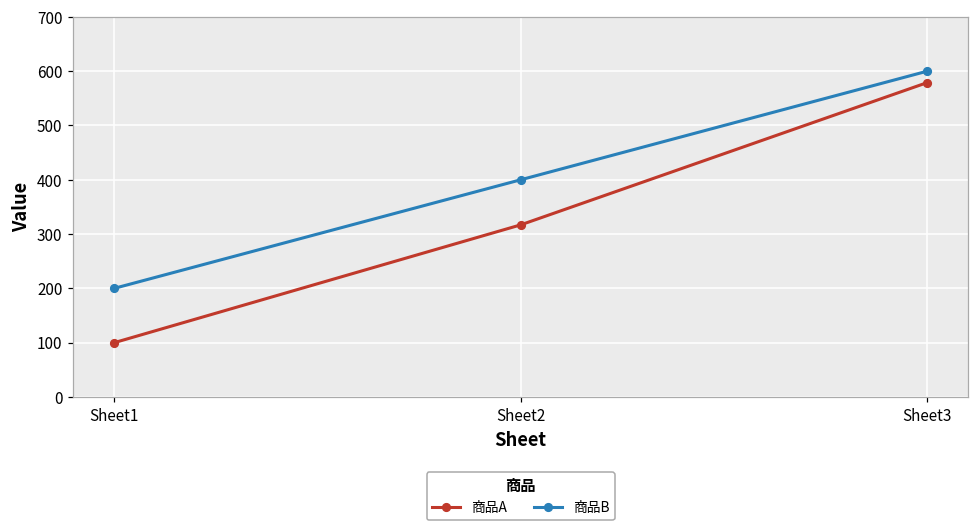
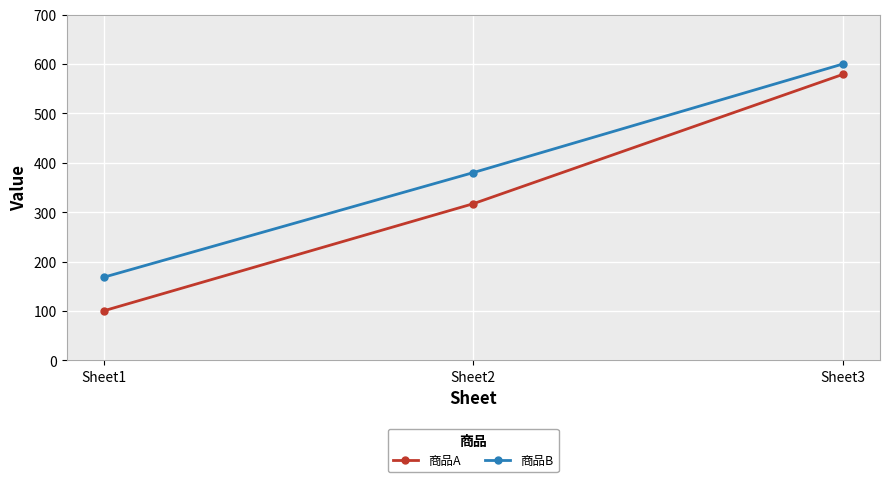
  {
    "商品A": {
      "Sheet1": 100,
      "Sheet2": 320,
      "Sheet3": 580
    },
    "商品B": {
-     "Sheet1": 200,
-     "Sheet2": 400,
+     "Sheet1": 170,
+     "Sheet2": 380,
      "Sheet3": 600
    }
  }
